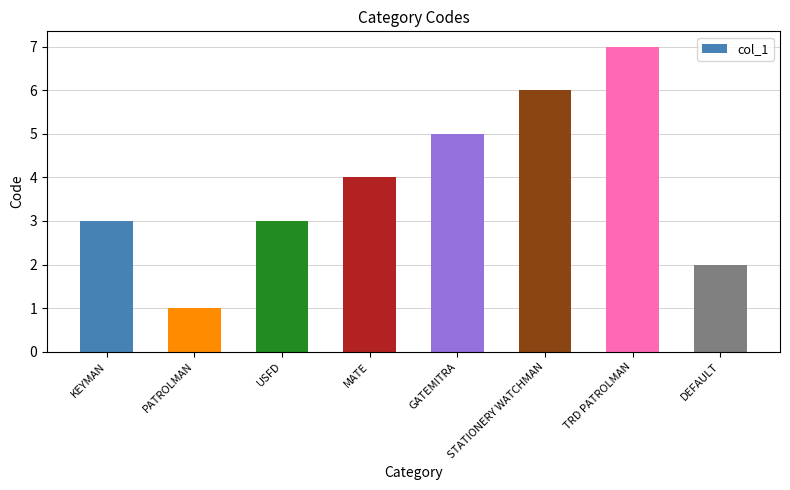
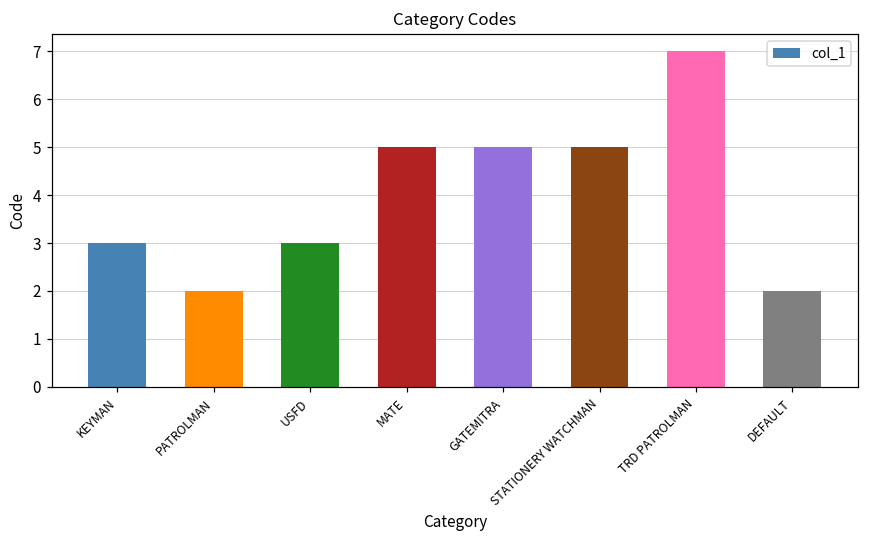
  {
    "KEYMAN": 3,
-   "PATROLMAN": 1,
+   "PATROLMAN": 2,
    "USFD": 3,
-   "MATE": 4,
+   "MATE": 5,
    "GATEMITRA": 5,
-   "STATIONERY WATCHMAN": 6,
+   "STATIONERY WATCHMAN": 5,
    "TRD PATROLMAN": 7,
    "DEFAULT": 2
  }
